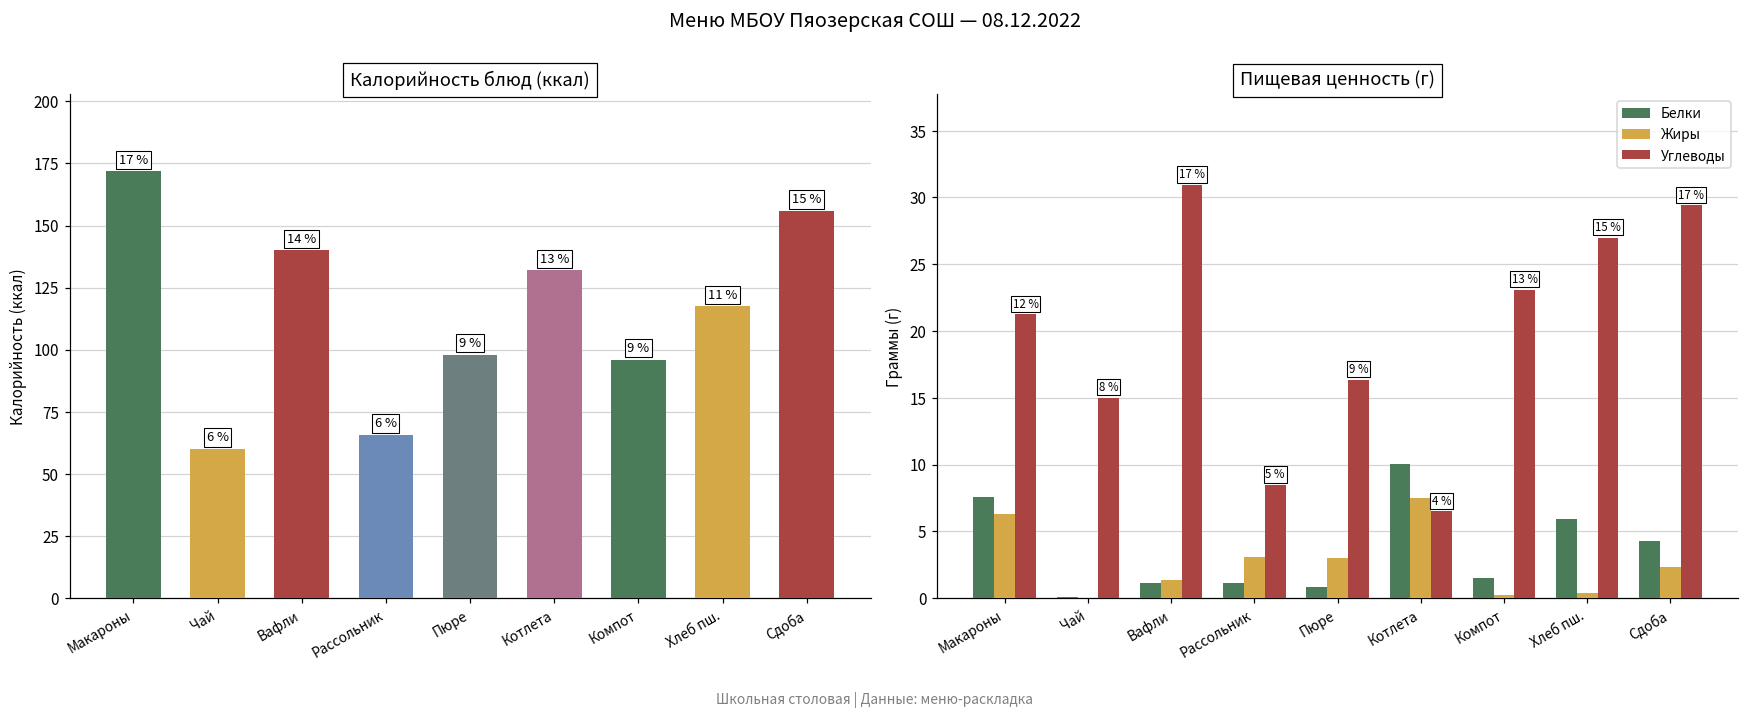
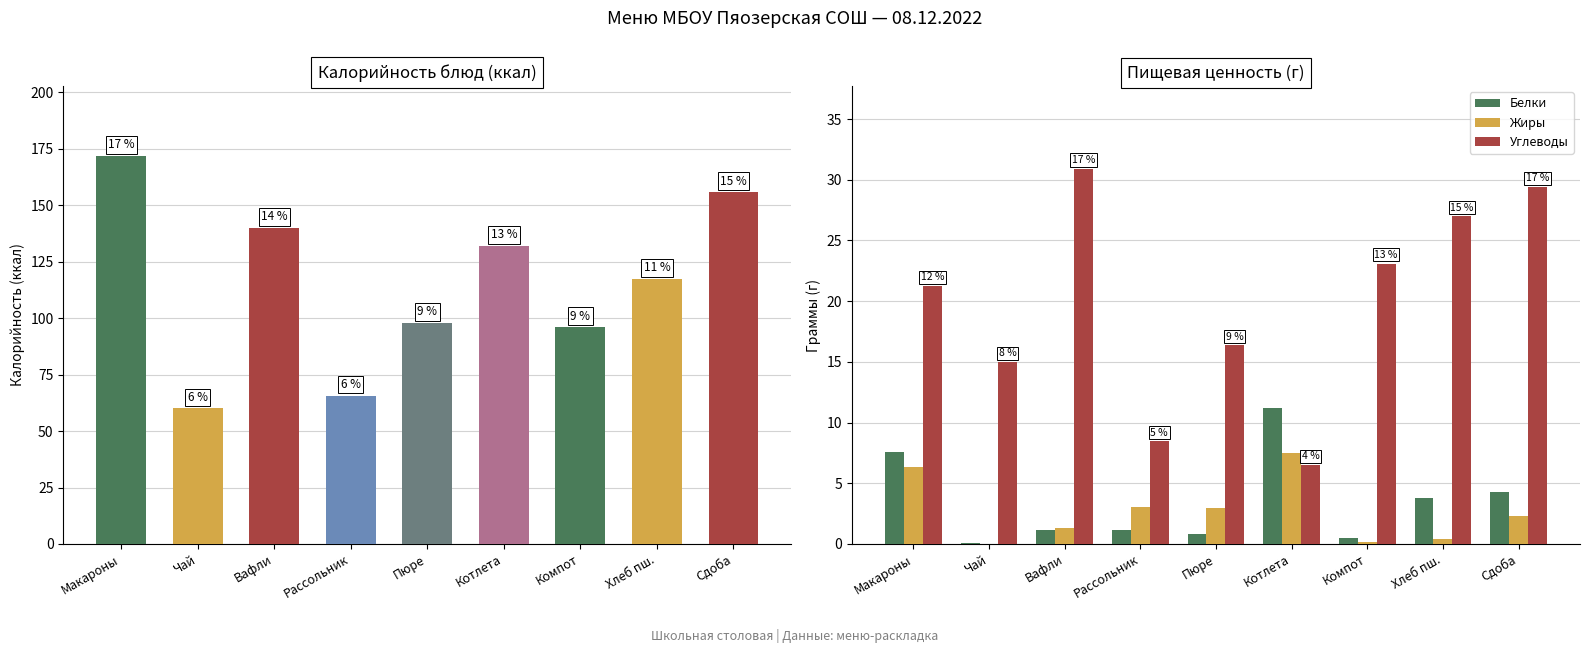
  {
    "Пищевая ценность (г)": {
      "Белки": {
        "Макароны": 7.6,
        "Вафли": 1.1,
        "Рассольник": 1.1,
        "Пюре": 0.8,
-       "Котлета": 10.1,
-       "Компот": 1.5,
-       "Хлеб пш.": 5.9,
+       "Котлета": 11.2,
+       "Компот": 0.5,
+       "Хлеб пш.": 3.8,
        "Сдоба": 4.3
      },
      "Жиры": {
        "Макароны": 6.3,
        "Чай": 0.0,
        "Вафли": 1.3,
        "Рассольник": 3.0,
        "Пюре": 3.0,
        "Котлета": 7.5,
        "Хлеб пш.": 0.4,
        "Сдоба": 2.3
      }
    }
  }
